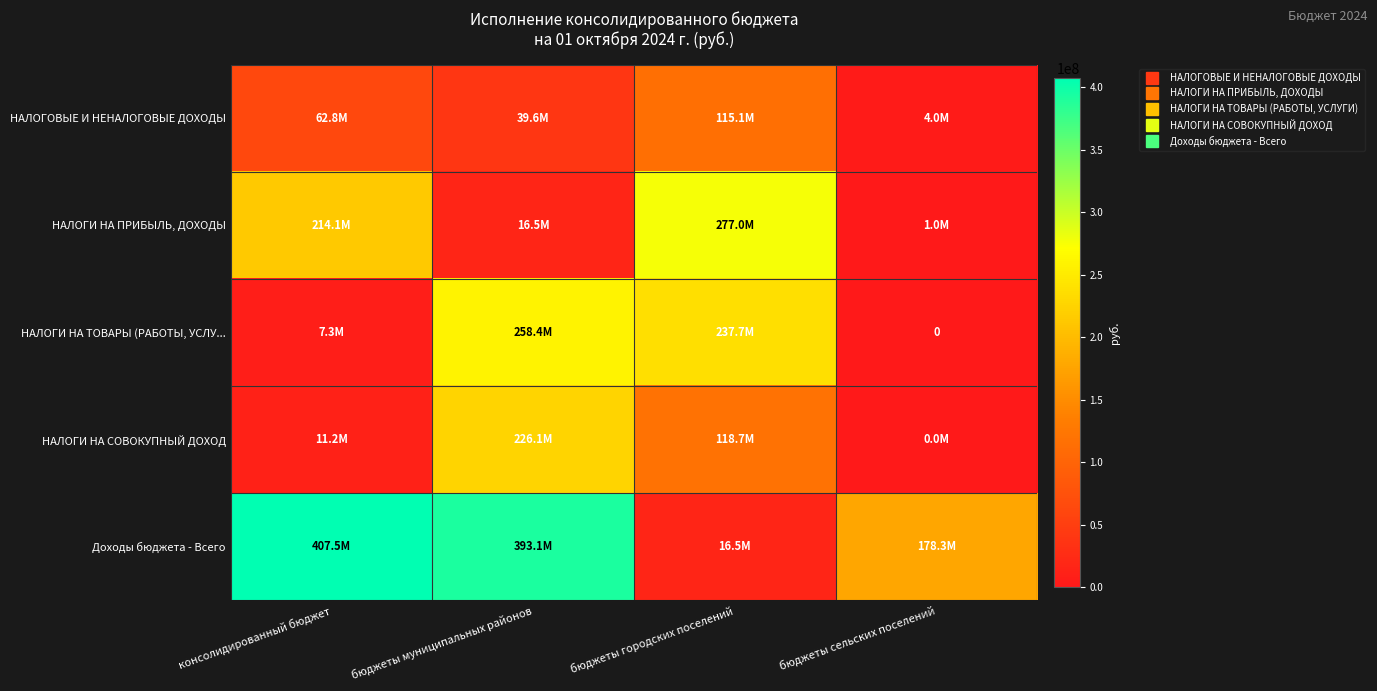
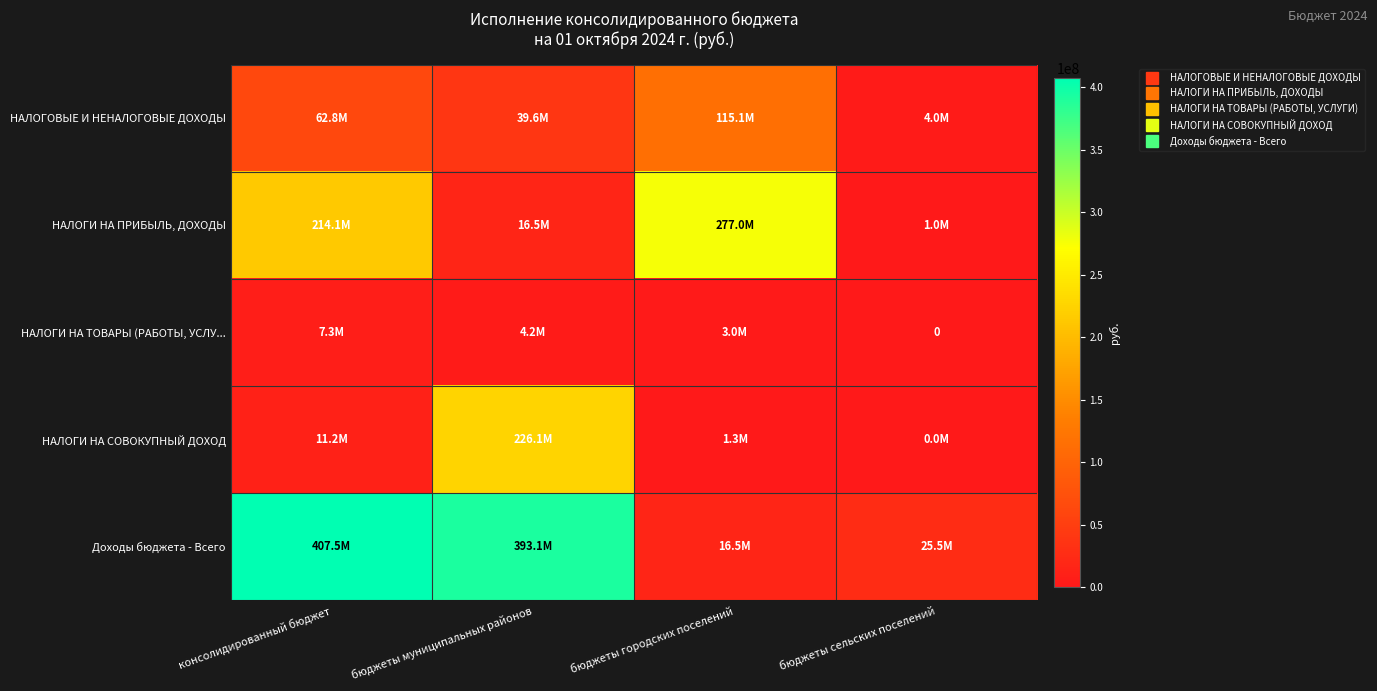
  {
    "НАЛОГОВЫЕ И НЕНАЛОГОВЫЕ ДОХОДЫ": {
      "консолидированный бюджет": "62.8M",
      "бюджеты муниципальных районов": "39.6M",
      "бюджеты городских поселений": "115.1M",
      "бюджеты сельских поселений": "4.0M"
    },
    "НАЛОГИ НА ПРИБЫЛЬ, ДОХОДЫ": {
      "консолидированный бюджет": "214.1M",
      "бюджеты муниципальных районов": "16.5M",
      "бюджеты городских поселений": "277.0M",
      "бюджеты сельских поселений": "1.0M"
    },
    "НАЛОГИ НА ТОВАРЫ (РАБОТЫ, УСЛУ...": {
      "консолидированный бюджет": "7.3M",
-     "бюджеты муниципальных районов": "258.4M",
-     "бюджеты городских поселений": "237.7M",
+     "бюджеты муниципальных районов": "4.2M",
+     "бюджеты городских поселений": "3.0M",
      "бюджеты сельских поселений": "0"
    },
    "НАЛОГИ НА СОВОКУПНЫЙ ДОХОД": {
      "консолидированный бюджет": "11.2M",
      "бюджеты муниципальных районов": "226.1M",
-     "бюджеты городских поселений": "118.7M",
+     "бюджеты городских поселений": "1.3M",
      "бюджеты сельских поселений": "0.0M"
    },
    "Доходы бюджета - Всего": {
      "консолидированный бюджет": "407.5M",
      "бюджеты муниципальных районов": "393.1M",
      "бюджеты городских поселений": "16.5M",
-     "бюджеты сельских поселений": "178.3M"
+     "бюджеты сельских поселений": "25.5M"
    }
  }
